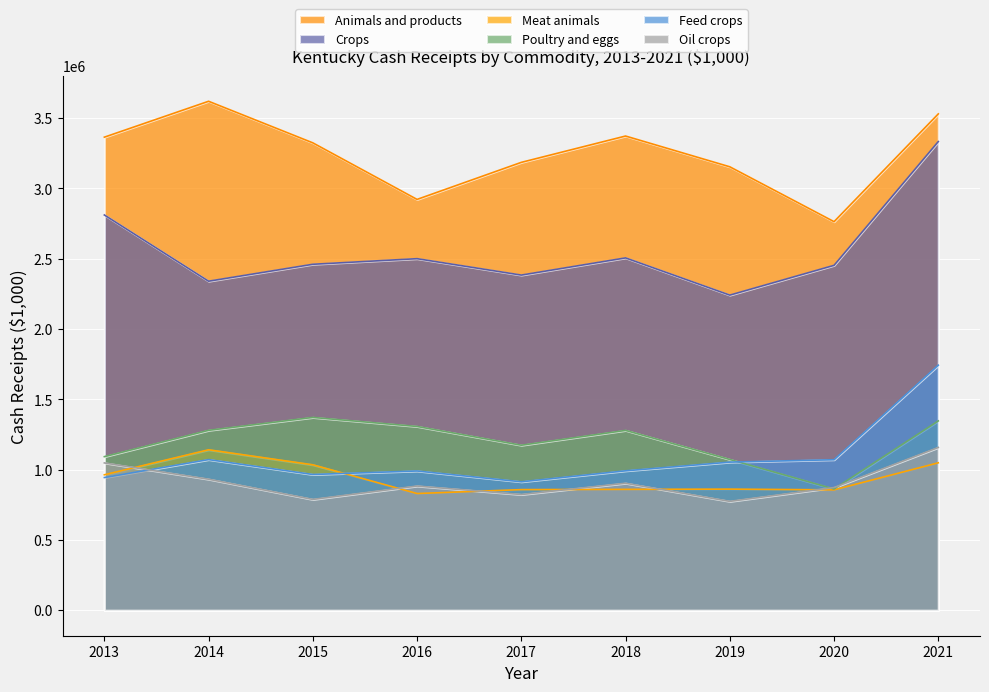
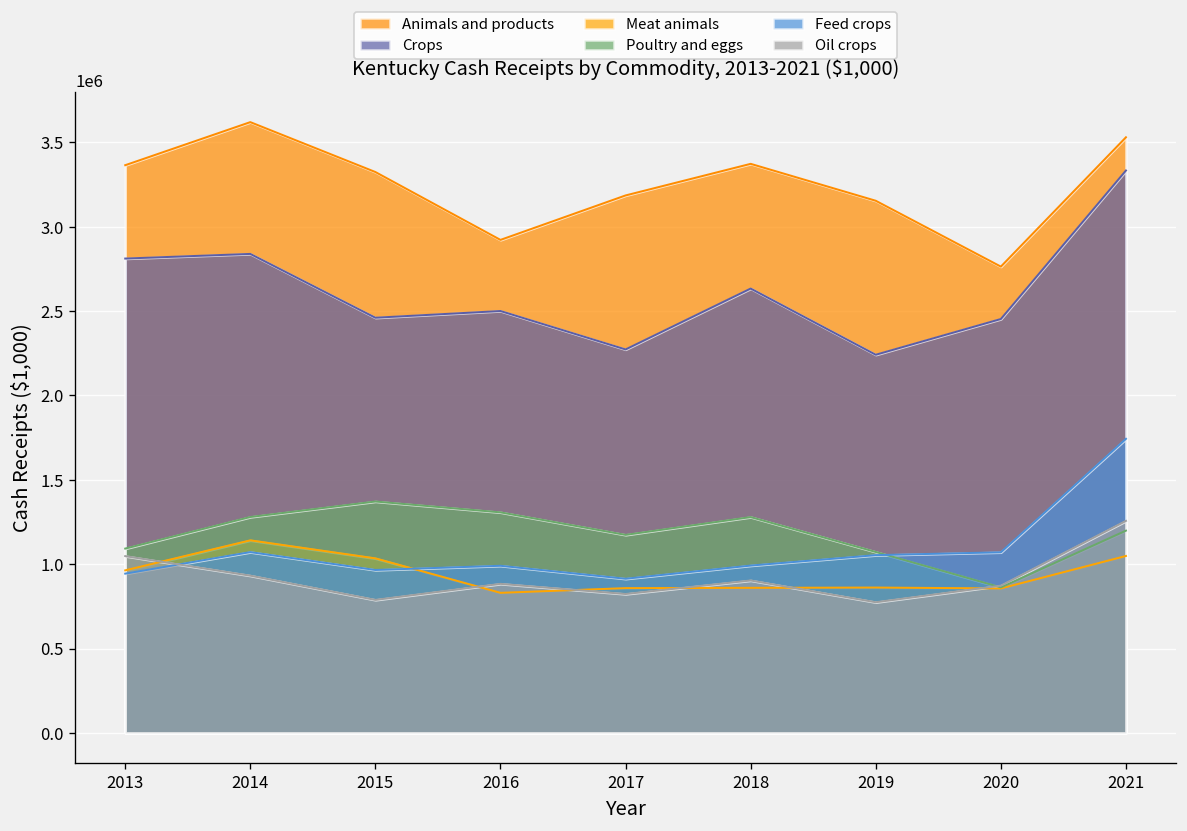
  {
    "Crops": {
      "2013": 2810000,
-     "2014": 2340000,
+     "2014": 2840000,
      "2015": 2460000,
      "2016": 2500000,
-     "2017": 2380000,
-     "2018": 2510000,
+     "2017": 2270000,
+     "2018": 2630000,
      "2019": 2240000,
      "2020": 2450000,
      "2021": 3330000
    },
    "Poultry and eggs": {
      "2013": 1090000,
      "2014": 1280000,
      "2015": 1370000,
      "2016": 1310000,
      "2017": 1170000,
      "2018": 1280000,
      "2019": 1070000,
-     "2021": 1350000
+     "2021": 1200000
    },
    "Feed crops": {
      "2013": 940000,
      "2014": 1070000,
      "2015": 970000,
      "2016": 990000,
      "2017": 910000,
      "2018": 990000,
      "2019": 1050000,
      "2020": 1070000,
      "2021": 1740000
    },
    "Oil crops": {
      "2013": 1050000,
      "2014": 930000,
      "2015": 790000,
      "2016": 880000,
      "2017": 820000,
      "2018": 900000,
      "2019": 770000,
-     "2021": 1160000
+     "2021": 1260000
    }
  }
